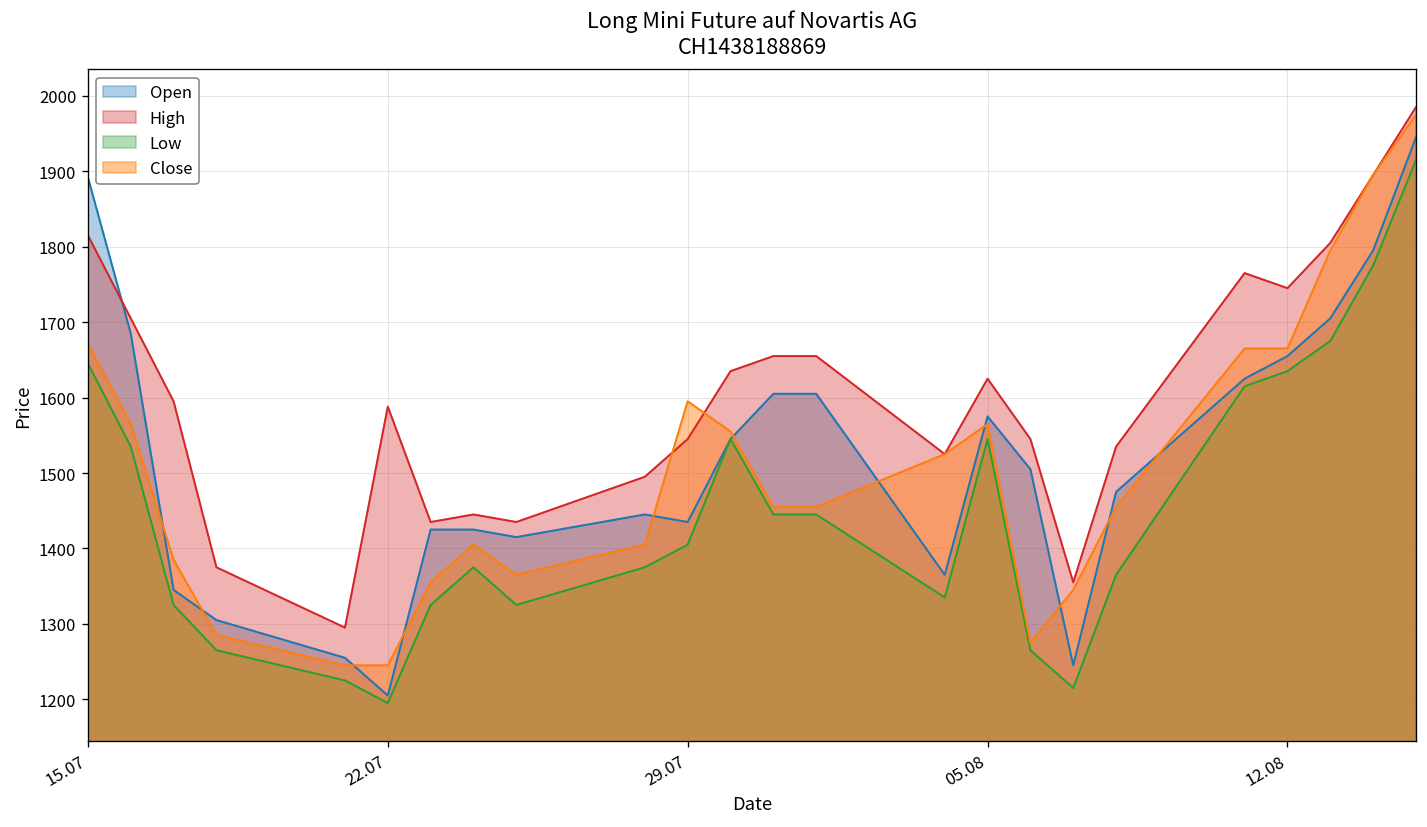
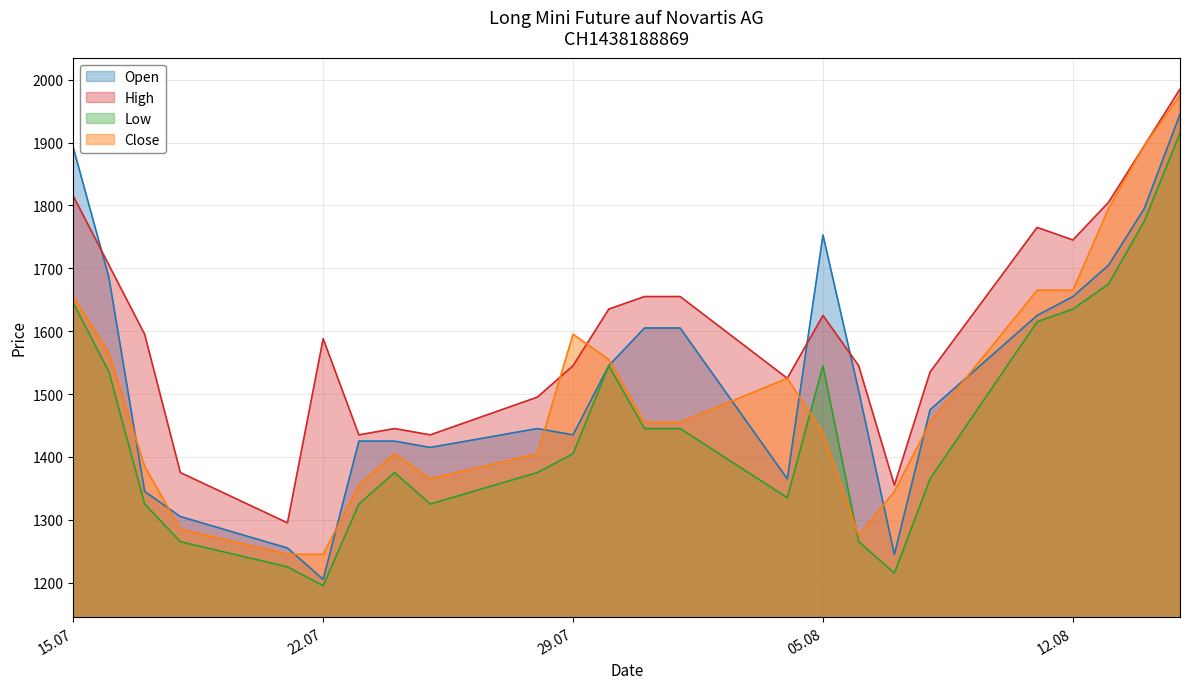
  {
    "Open": {
      "15.07": 1890,
      "22.07": 1210,
      "29.07": 1440,
-     "05.08": 1580,
+     "05.08": 1750,
      "12.08": 1660
    },
    "High": {
      "15.07": 1820,
      "22.07": 1590,
      "29.07": 1550,
      "05.08": 1630,
      "12.08": 1750
    },
    "Low": {
      "15.07": 1650,
      "22.07": 1200,
      "29.07": 1410,
      "05.08": 1550,
      "12.08": 1640
    },
    "Close": {
-     "15.07": 1670,
+     "15.07": 1660,
      "22.07": 1250,
      "29.07": 1600,
-     "05.08": 1570,
+     "05.08": 1440,
      "12.08": 1670
    }
  }
